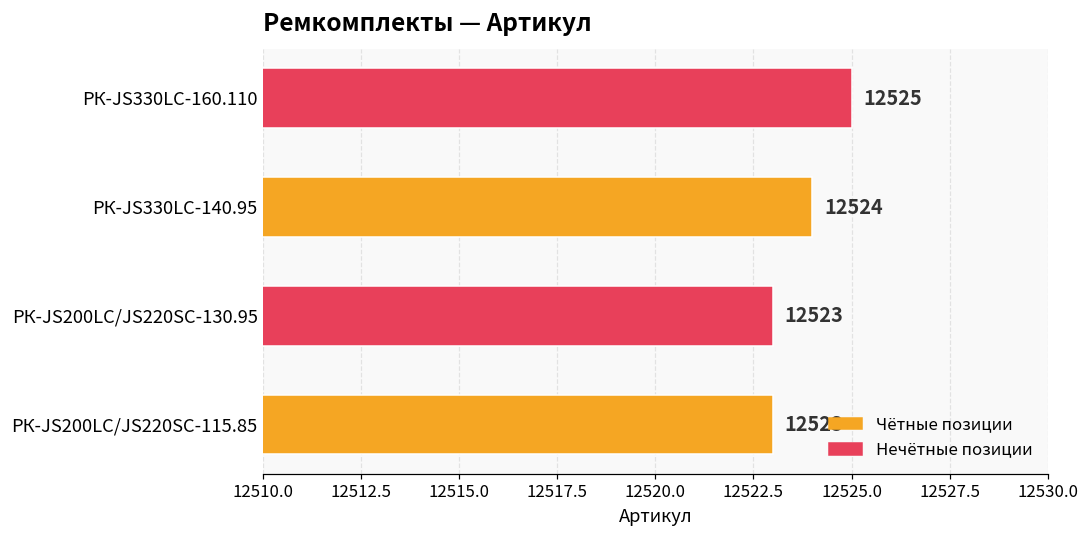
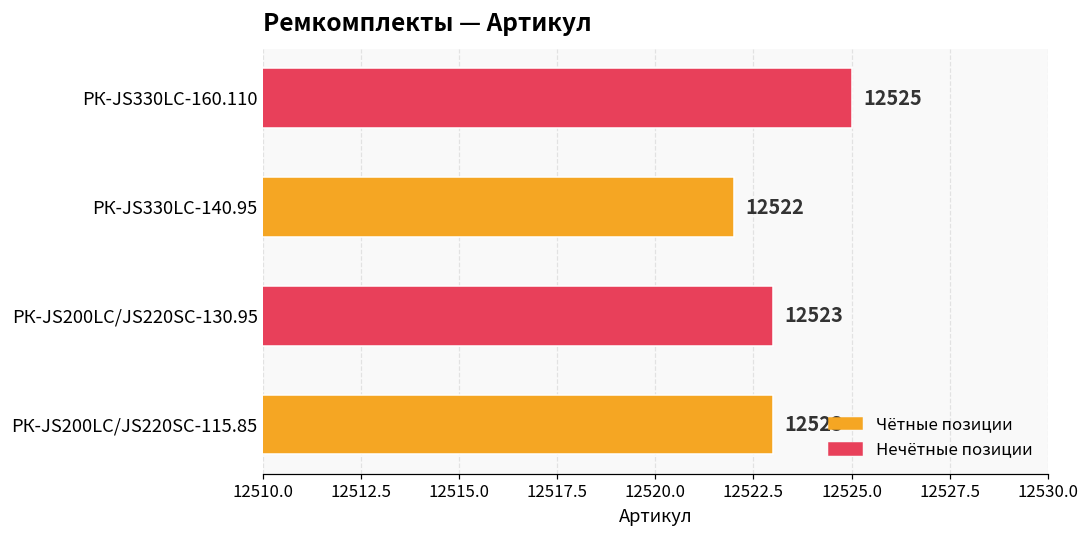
  {
    "РК-JS330LC-160.110": 12525,
-   "РК-JS330LC-140.95": 12524,
+   "РК-JS330LC-140.95": 12522,
    "РК-JS200LC/JS220SC-130.95": 12523,
    "РК-JS200LC/JS220SC-115.85": 12523
  }
